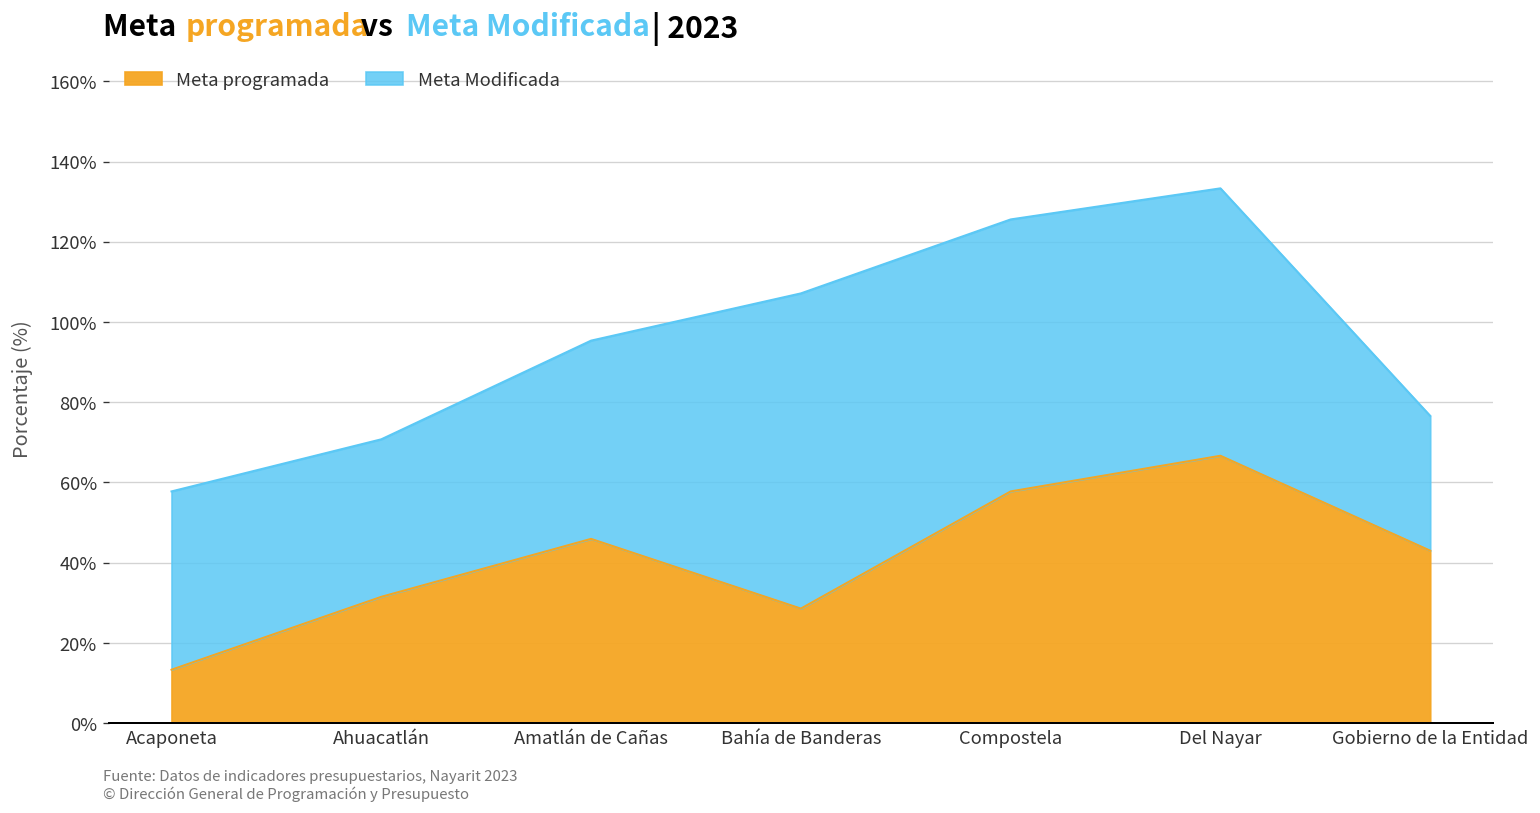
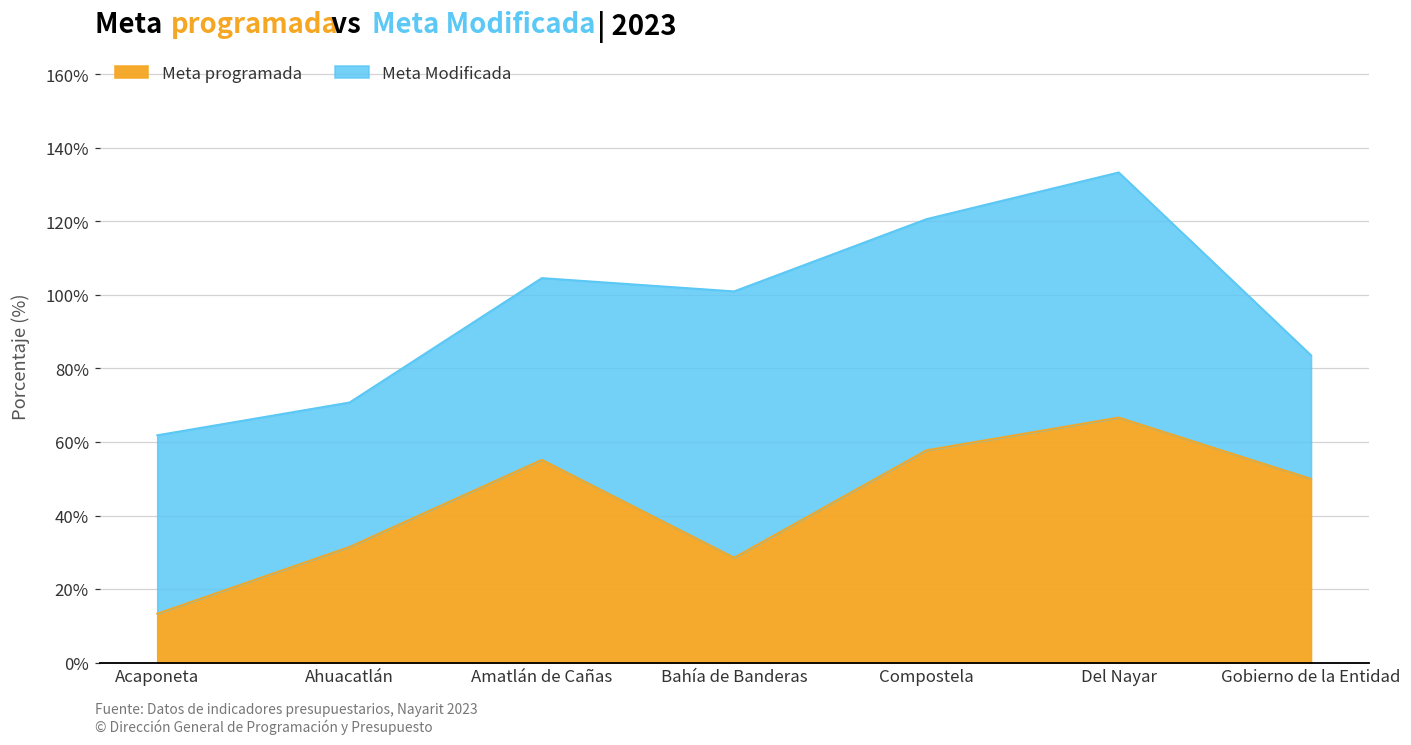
  {
    "Meta programada": {
      "Acaponeta": "13%",
      "Ahuacatlán": "32%",
-     "Amatlán de Cañas": "46%",
+     "Amatlán de Cañas": "55%",
      "Bahía de Banderas": "29%",
      "Compostela": "58%",
      "Del Nayar": "67%",
-     "Gobierno de la Entidad": "43%"
+     "Gobierno de la Entidad": "50%"
    },
    "Meta Modificada": {
-     "Acaponeta": "44%",
+     "Acaponeta": "49%",
      "Ahuacatlán": "39%",
      "Amatlán de Cañas": "49%",
-     "Bahía de Banderas": "79%",
-     "Compostela": "68%",
+     "Bahía de Banderas": "72%",
+     "Compostela": "63%",
      "Del Nayar": "67%",
      "Gobierno de la Entidad": "34%"
    }
  }
